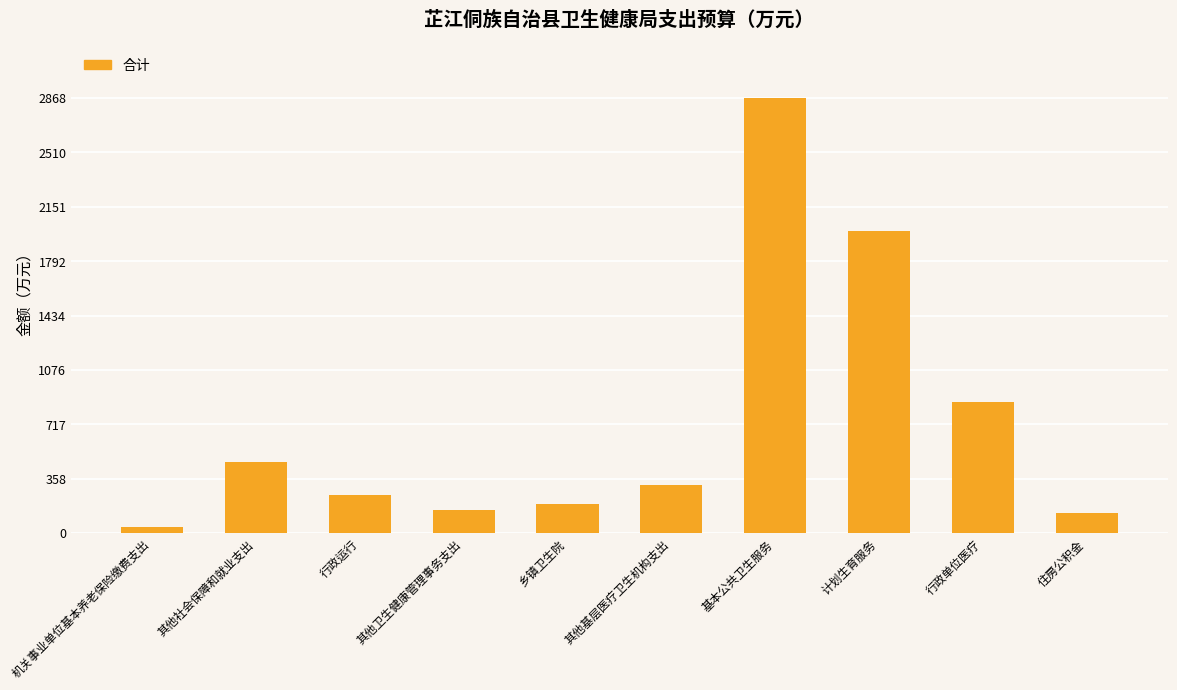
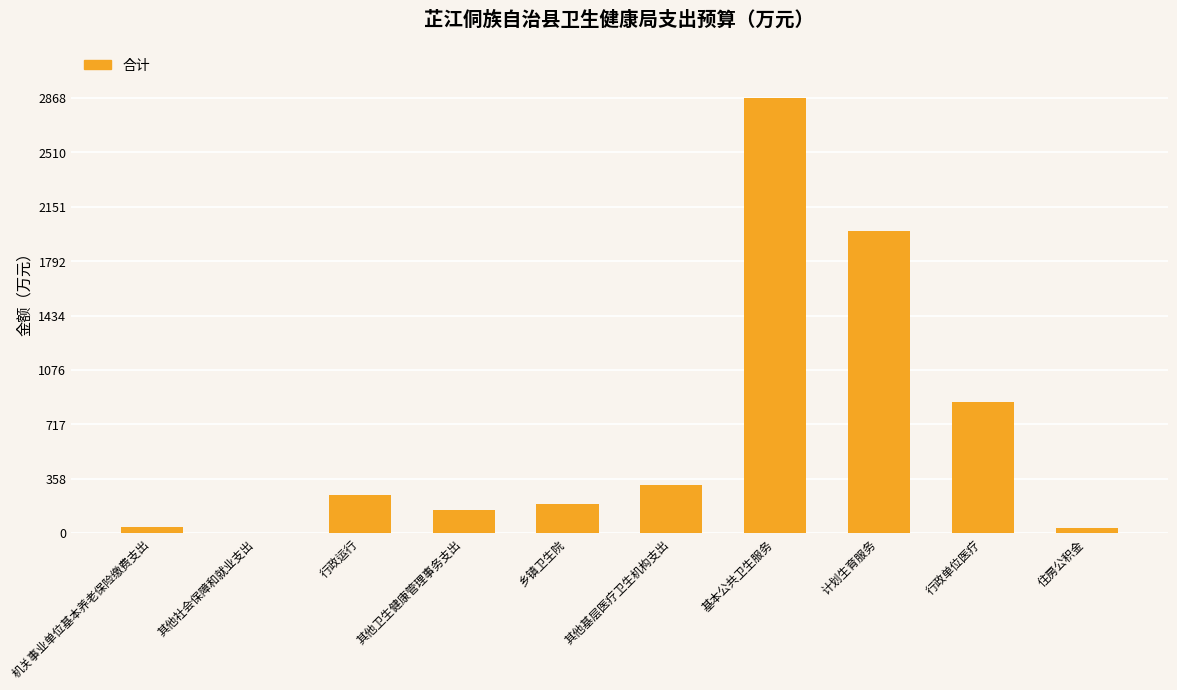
  {
    "机关事业单位基本养老保险缴费支出": 40,
-   "其他社会保障和就业支出": 470,
+   "其他社会保障和就业支出": 0,
    "行政运行": 250,
    "其他卫生健康管理事务支出": 150,
    "乡镇卫生院": 190,
    "其他基层医疗卫生机构支出": 320,
    "基本公共卫生服务": 2870,
    "计划生育服务": 1990,
    "行政单位医疗": 860,
-   "住房公积金": 130
+   "住房公积金": 30
  }
